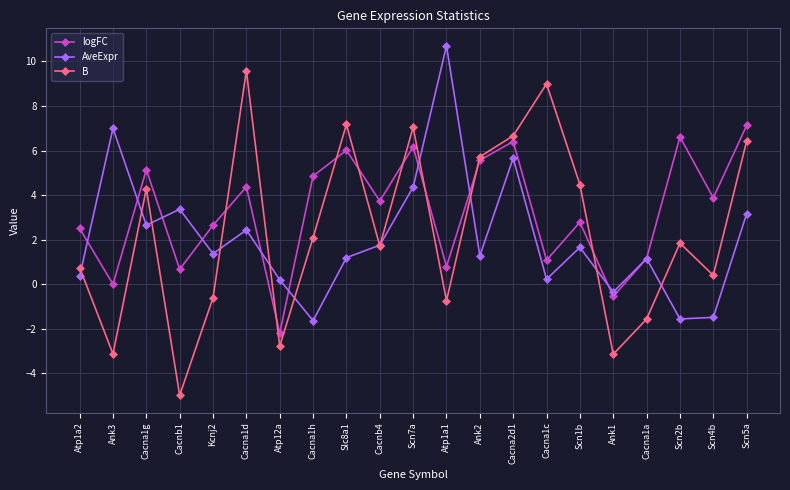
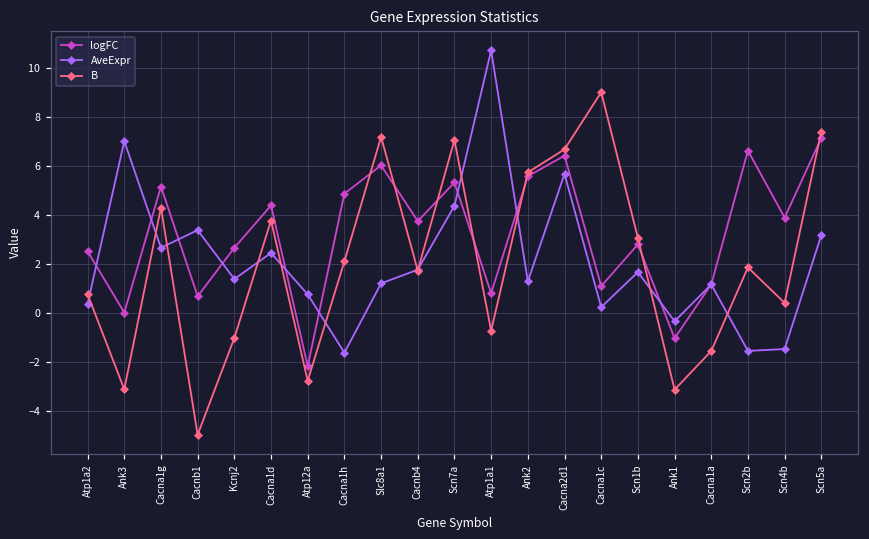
  {
    "logFC": {
      "Atp1a2": 2.5,
      "Ank3": 0.0,
      "Cacna1g": 5.1,
      "Cacnb1": 0.7,
      "Kcnj2": 2.7,
      "Cacna1d": 4.4,
      "Atp12a": -2.2,
      "Cacna1h": 4.9,
      "Slc8a1": 6.0,
      "Cacnb4": 3.7,
-     "Scn7a": 6.2,
+     "Scn7a": 5.3,
      "Atp1a1": 0.8,
      "Ank2": 5.6,
      "Cacna2d1": 6.4,
      "Cacna1c": 1.1,
      "Scn1b": 2.8,
-     "Ank1": -0.5,
+     "Ank1": -1.0,
      "Scn2b": 6.6,
      "Scn4b": 3.9,
      "Scn5a": 7.1
    },
    "AveExpr": {
      "Atp1a2": 0.4,
      "Ank3": 7.0,
      "Cacna1g": 2.7,
      "Cacnb1": 3.4,
      "Kcnj2": 1.4,
      "Cacna1d": 2.4,
-     "Atp12a": 0.2,
+     "Atp12a": 0.8,
      "Cacna1h": -1.6,
      "Slc8a1": 1.2,
      "Scn7a": 4.4,
      "Atp1a1": 10.7,
      "Ank2": 1.3,
      "Cacna2d1": 5.7,
      "Cacna1c": 0.2,
      "Scn1b": 1.7,
      "Ank1": -0.3,
      "Scn2b": -1.6,
      "Scn4b": -1.5,
      "Scn5a": 3.2
    },
    "B": {
      "Atp1a2": 0.8,
      "Ank3": -3.1,
      "Cacna1g": 4.3,
      "Cacnb1": -5.0,
-     "Kcnj2": -0.6,
-     "Cacna1d": 9.6,
+     "Kcnj2": -1.0,
+     "Cacna1d": 3.8,
      "Atp12a": -2.8,
      "Cacna1h": 2.1,
      "Slc8a1": 7.2,
      "Scn7a": 7.0,
      "Atp1a1": -0.7,
      "Ank2": 5.7,
      "Cacna2d1": 6.7,
      "Cacna1c": 9.0,
-     "Scn1b": 4.5,
+     "Scn1b": 3.1,
      "Ank1": -3.1,
      "Cacna1a": -1.6,
      "Scn2b": 1.8,
      "Scn4b": 0.4,
-     "Scn5a": 6.4
+     "Scn5a": 7.4
    }
  }
